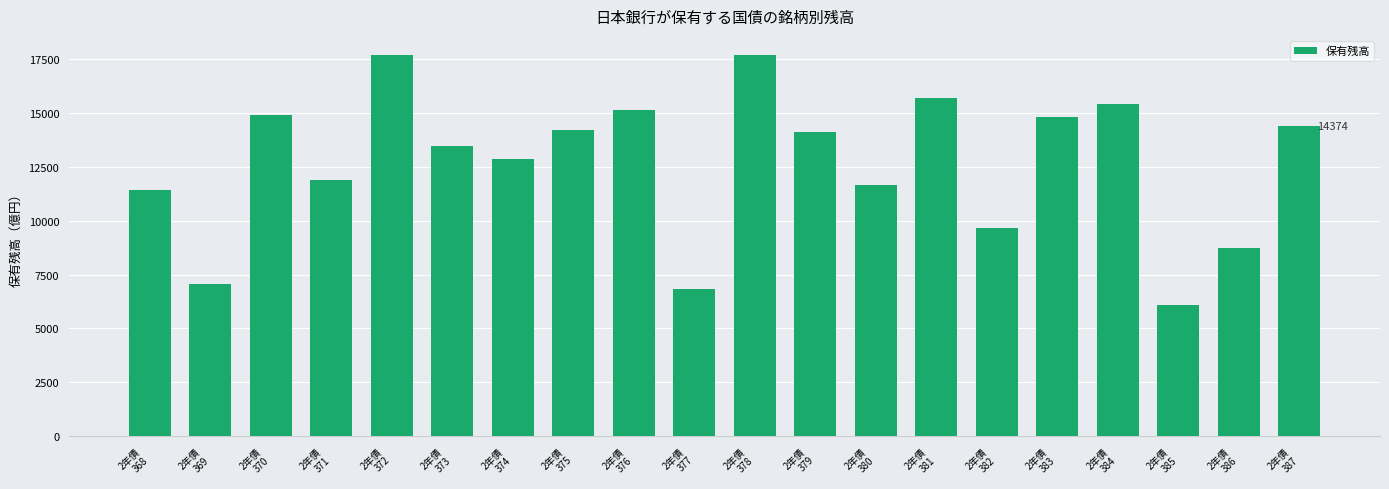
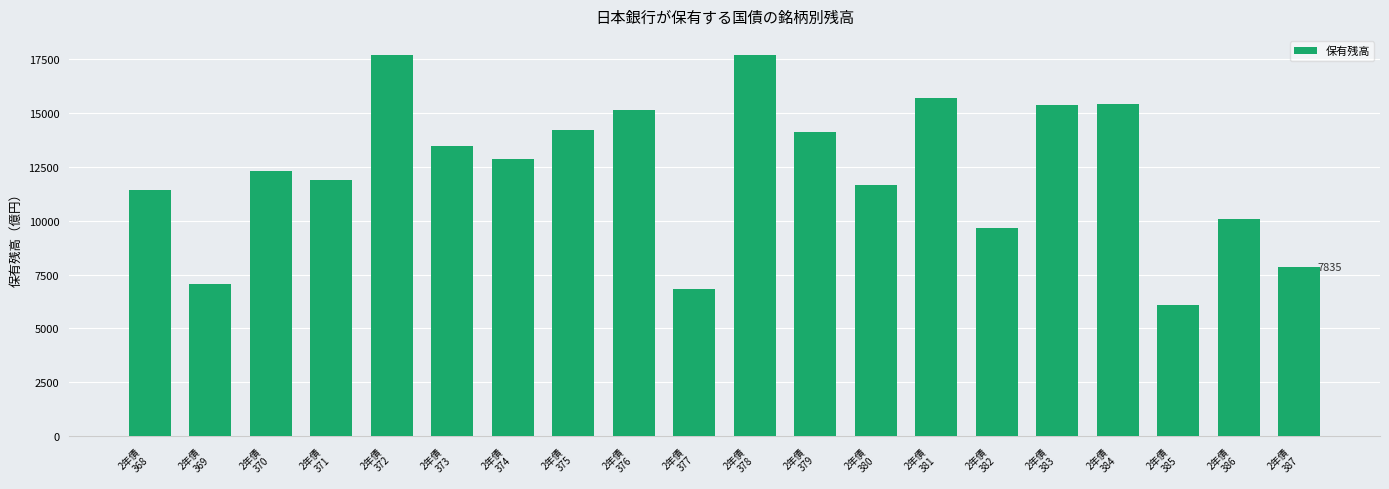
  {
-   "2年債 370": 14900,
-   "2年債 383": 14800,
-   "2年債 386": 8700,
-   "2年債 387": 14374
+   "2年債 370": 12300,
+   "2年債 383": 15400,
+   "2年債 386": 10100,
+   "2年債 387": 7835
  }
